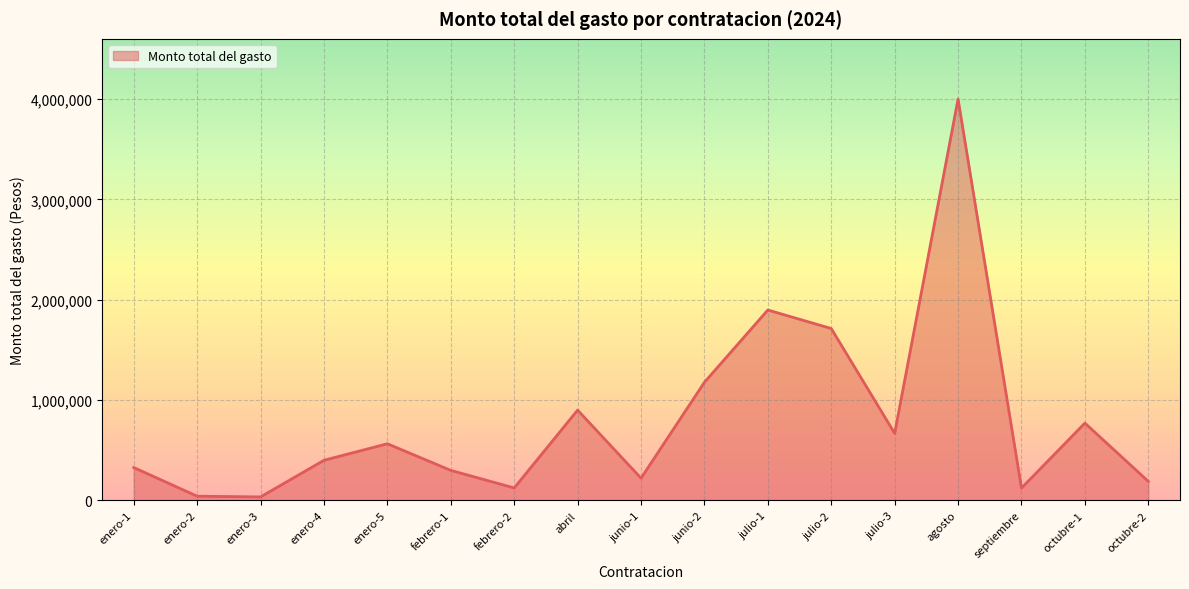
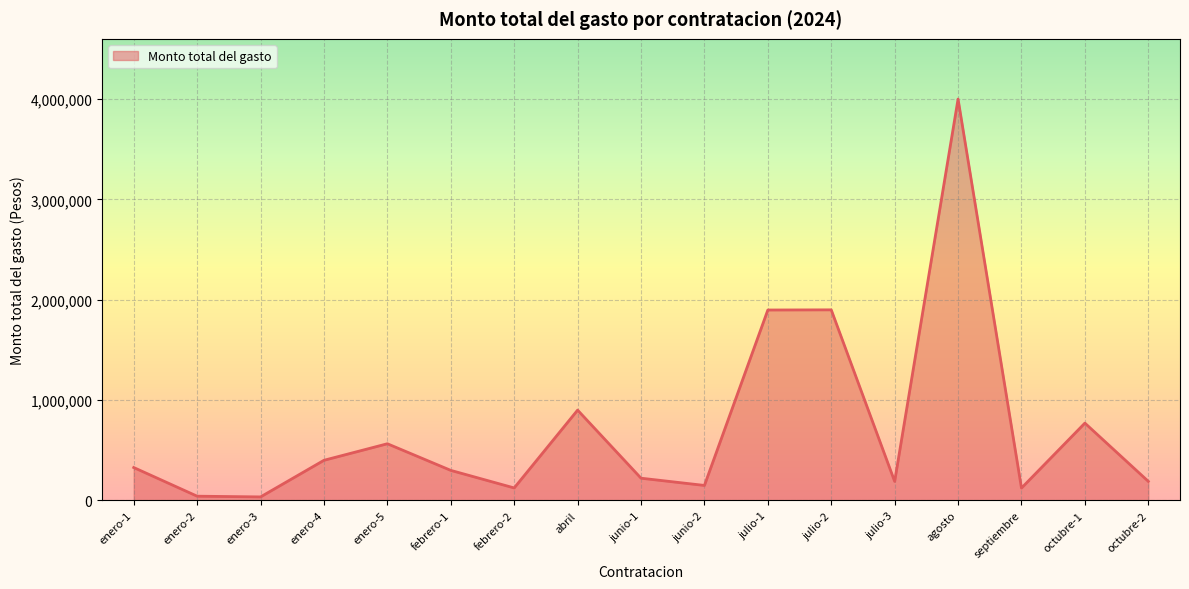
  {
    "enero-1": "330,000",
    "enero-2": "40,000",
    "enero-3": "40,000",
    "enero-4": "400,000",
    "enero-5": "570,000",
    "febrero-1": "300,000",
    "febrero-2": "130,000",
    "abril": "900,000",
    "junio-1": "220,000",
-   "junio-2": "1,180,000",
+   "junio-2": "150,000",
    "julio-1": "1,900,000",
-   "julio-2": "1,710,000",
-   "julio-3": "670,000",
+   "julio-2": "1,900,000",
+   "julio-3": "190,000",
    "agosto": "4,000,000",
    "septiembre": "120,000",
    "octubre-1": "770,000",
    "octubre-2": "190,000"
  }
